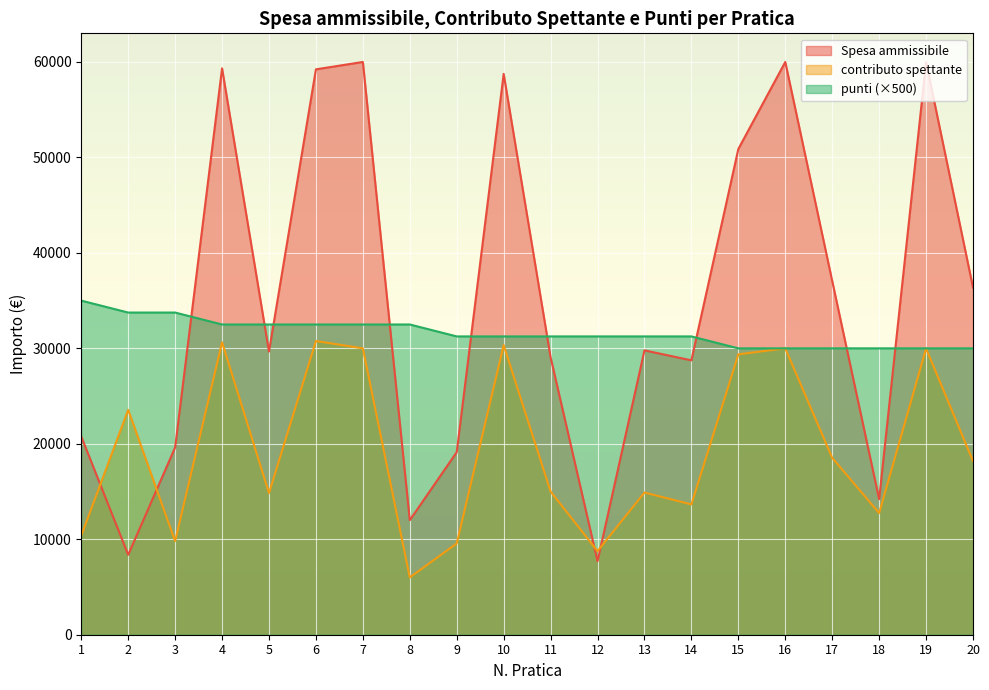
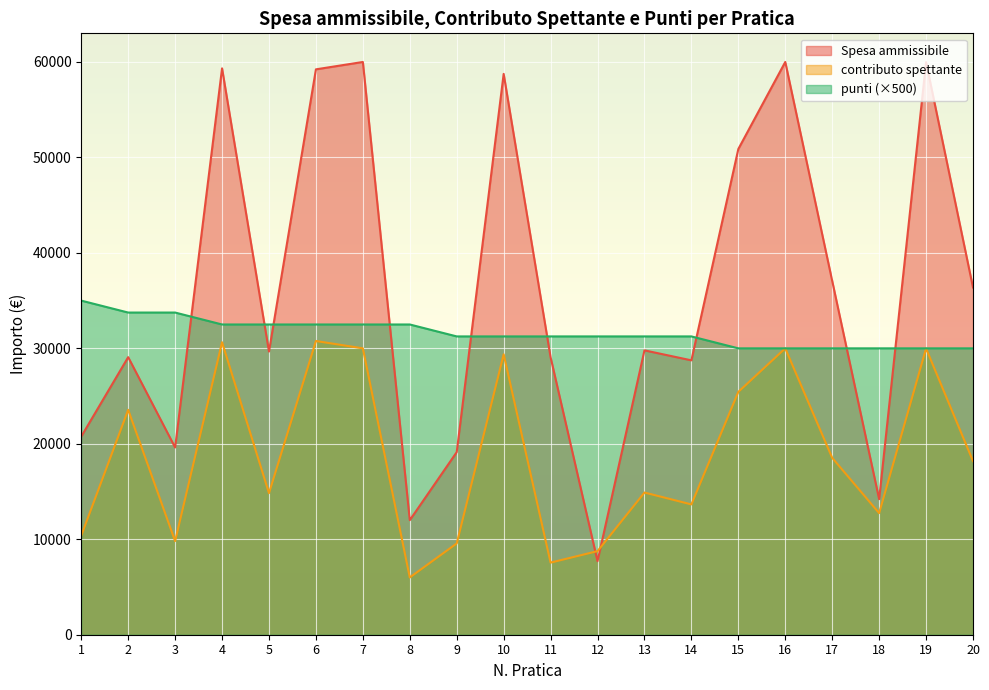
  {
    "Spesa ammissibile": {
      "1": 21000,
-     "2": 8000,
+     "2": 29000,
      "3": 20000,
      "4": 59000,
      "5": 30000,
      "6": 59000,
      "7": 60000,
      "8": 12000,
      "9": 19000,
      "10": 59000,
      "11": 29000,
      "12": 8000,
      "13": 30000,
      "14": 29000,
      "15": 51000,
      "16": 60000,
      "17": 37000,
      "18": 14000,
      "20": 36000
    },
    "contributo spettante": {
      "1": 10000,
      "2": 24000,
      "3": 10000,
      "4": 31000,
      "5": 15000,
      "6": 31000,
      "7": 30000,
      "8": 6000,
      "9": 10000,
-     "10": 30000,
-     "11": 15000,
+     "10": 29000,
+     "11": 8000,
      "12": 9000,
      "13": 15000,
      "14": 14000,
-     "15": 29000,
+     "15": 25000,
      "17": 19000,
      "18": 13000,
      "20": 18000
    },
    "punti (×500)": {
      "1": 35000,
      "2": 34000,
      "3": 34000,
      "4": 33000,
      "5": 33000,
      "6": 33000,
      "7": 33000,
      "8": 33000,
      "9": 31000,
      "10": 31000,
      "11": 31000,
      "12": 31000,
      "13": 31000,
      "14": 31000,
      "15": 30000,
      "17": 30000,
      "18": 30000,
      "20": 30000
    }
  }
